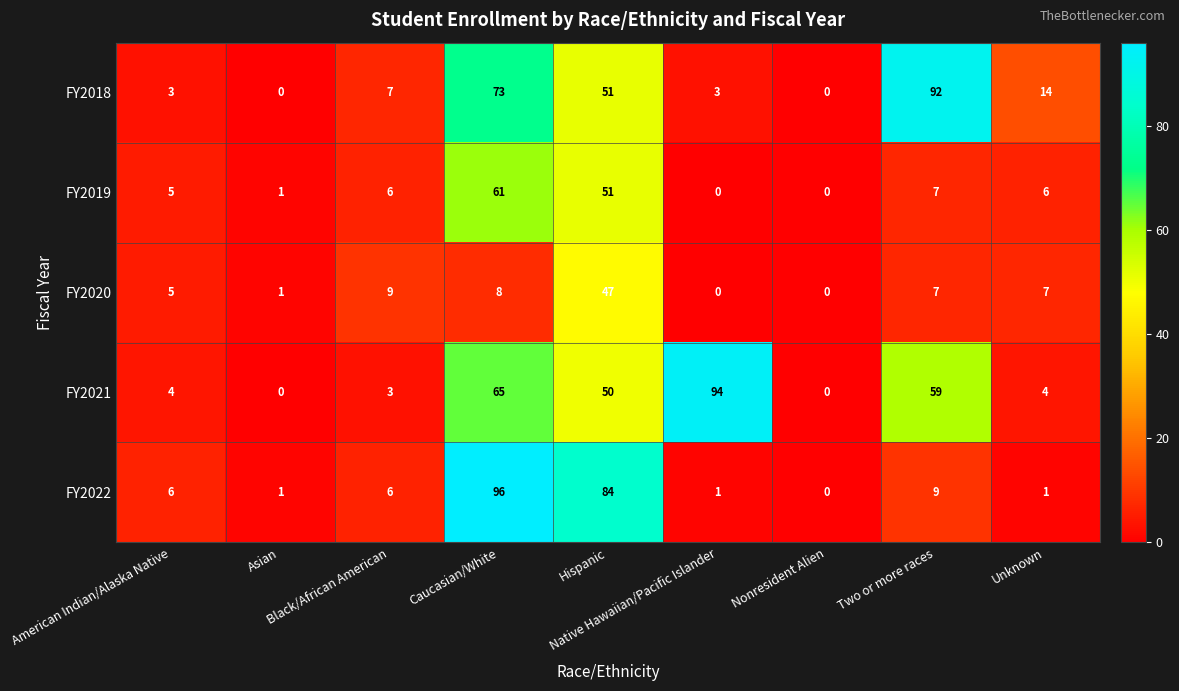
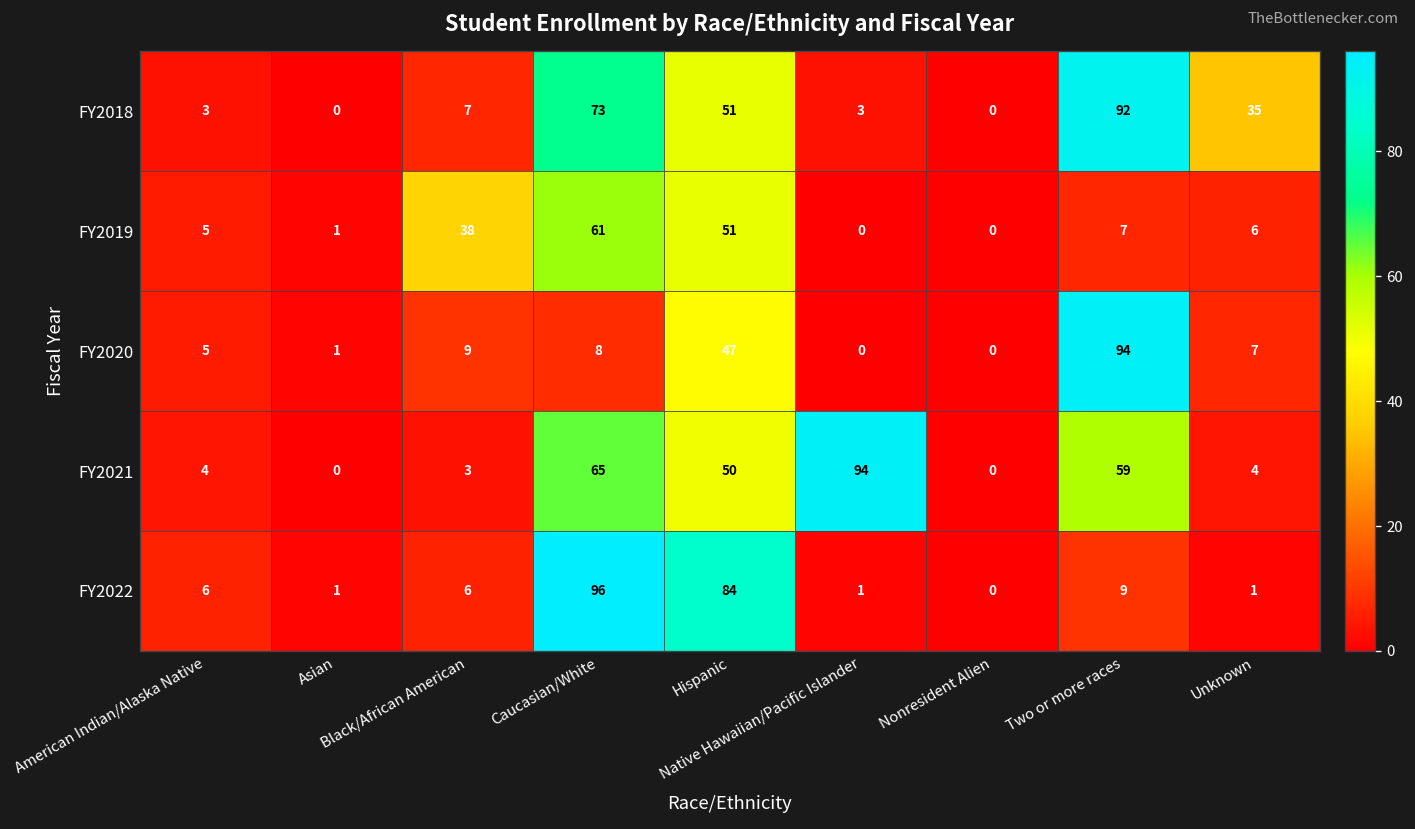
  {
    "FY2018": {
      "American Indian/Alaska Native": 3,
      "Asian": 0,
      "Black/African American": 7,
      "Caucasian/White": 73,
      "Hispanic": 51,
      "Native Hawaiian/Pacific Islander": 3,
      "Nonresident Alien": 0,
      "Two or more races": 92,
-     "Unknown": 14
+     "Unknown": 35
    },
    "FY2019": {
      "American Indian/Alaska Native": 5,
      "Asian": 1,
-     "Black/African American": 6,
+     "Black/African American": 38,
      "Caucasian/White": 61,
      "Hispanic": 51,
      "Native Hawaiian/Pacific Islander": 0,
      "Nonresident Alien": 0,
      "Two or more races": 7,
      "Unknown": 6
    },
    "FY2020": {
      "American Indian/Alaska Native": 5,
      "Asian": 1,
      "Black/African American": 9,
      "Caucasian/White": 8,
      "Hispanic": 47,
      "Native Hawaiian/Pacific Islander": 0,
      "Nonresident Alien": 0,
-     "Two or more races": 7,
+     "Two or more races": 94,
      "Unknown": 7
    },
    "FY2021": {
      "American Indian/Alaska Native": 4,
      "Asian": 0,
      "Black/African American": 3,
      "Caucasian/White": 65,
      "Hispanic": 50,
      "Native Hawaiian/Pacific Islander": 94,
      "Nonresident Alien": 0,
      "Two or more races": 59,
      "Unknown": 4
    },
    "FY2022": {
      "American Indian/Alaska Native": 6,
      "Asian": 1,
      "Black/African American": 6,
      "Caucasian/White": 96,
      "Hispanic": 84,
      "Native Hawaiian/Pacific Islander": 1,
      "Nonresident Alien": 0,
      "Two or more races": 9,
      "Unknown": 1
    }
  }
